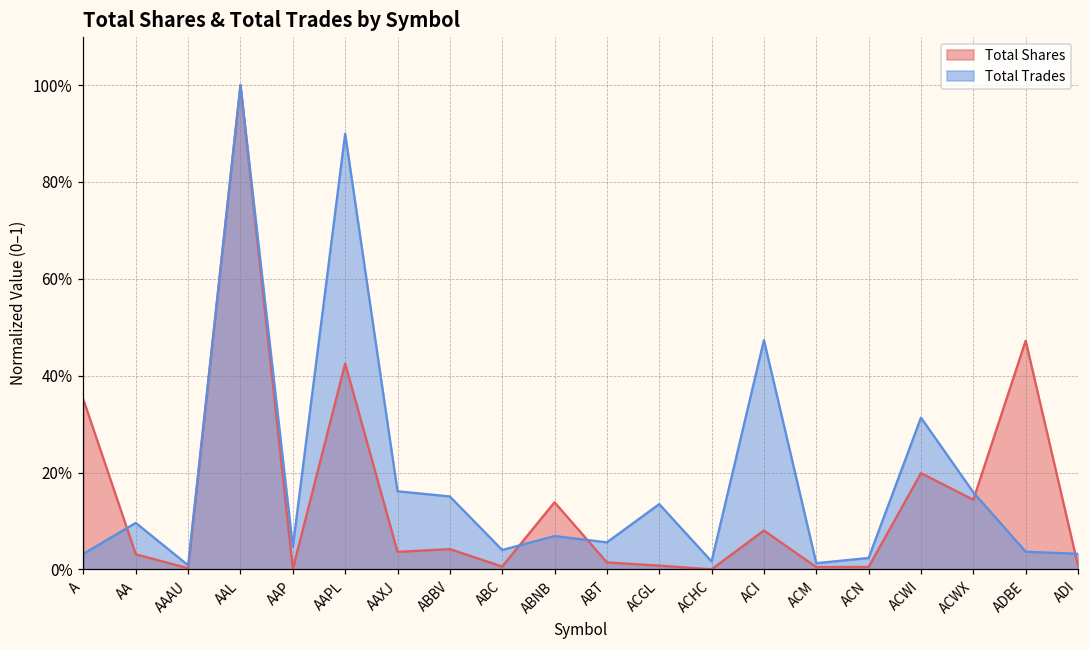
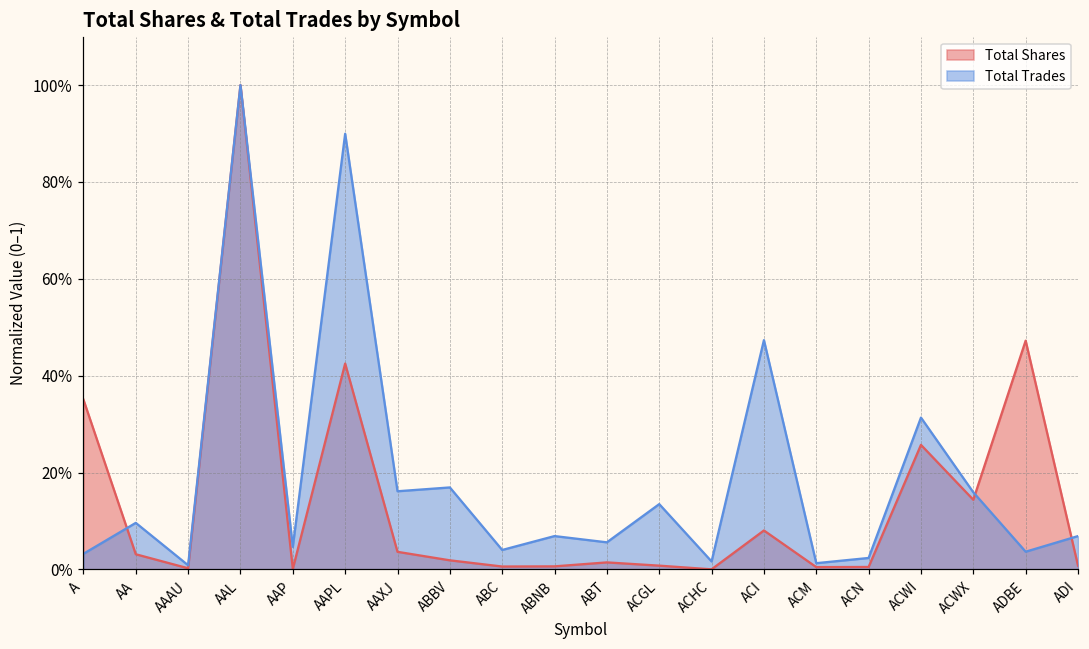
  {
    "Total Shares": {
      "A": "35%",
      "AA": "3%",
      "AAAU": "0%",
      "AAP": "0%",
      "AAPL": "43%",
      "AAXJ": "4%",
-     "ABBV": "4%",
+     "ABBV": "2%",
      "ABC": "1%",
-     "ABNB": "14%",
+     "ABNB": "1%",
      "ABT": "1%",
      "ACGL": "1%",
      "ACHC": "0%",
      "ACI": "8%",
      "ACM": "0%",
      "ACN": "1%",
-     "ACWI": "20%",
+     "ACWI": "26%",
      "ACWX": "14%",
      "ADBE": "47%",
      "ADI": "1%"
    },
    "Total Trades": {
      "A": "3%",
      "AA": "10%",
      "AAAU": "1%",
      "AAP": "5%",
      "AAPL": "90%",
      "AAXJ": "16%",
-     "ABBV": "15%",
+     "ABBV": "17%",
      "ABC": "4%",
      "ABNB": "7%",
      "ABT": "6%",
      "ACGL": "13%",
      "ACHC": "2%",
      "ACI": "47%",
      "ACM": "1%",
      "ACN": "2%",
      "ACWI": "31%",
      "ACWX": "16%",
      "ADBE": "4%",
-     "ADI": "3%"
+     "ADI": "7%"
    }
  }
